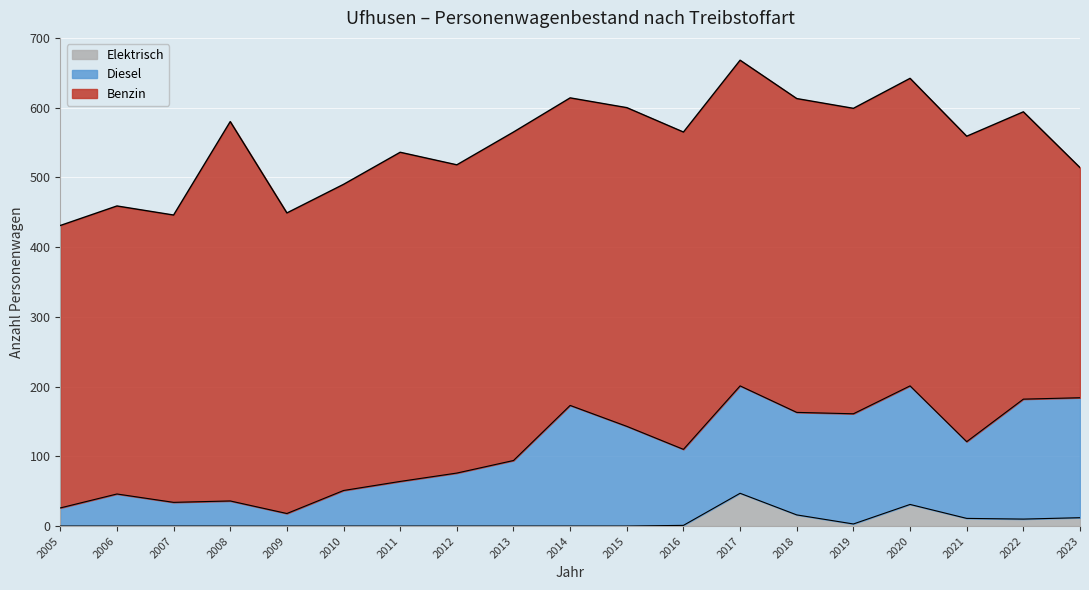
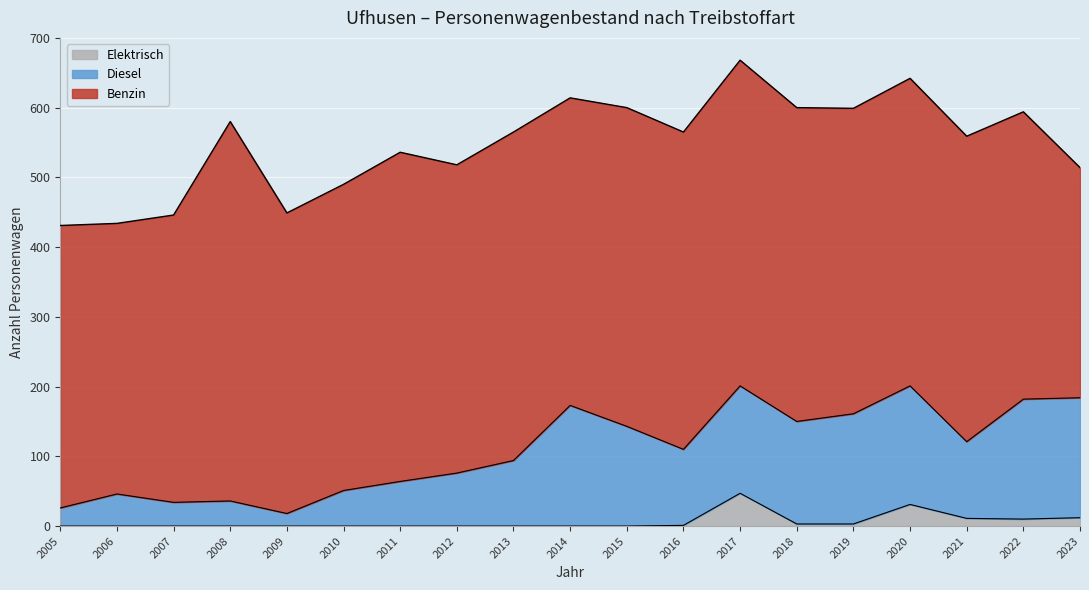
  {
    "Elektrisch": {
      "2005": 0,
      "2006": 0,
      "2007": 0,
      "2008": 0,
      "2009": 0,
      "2010": 0,
      "2011": 0,
      "2012": 0,
      "2013": 0,
      "2014": 0,
      "2015": 0,
      "2016": 0,
      "2017": 50,
-     "2018": 20,
+     "2018": 0,
      "2019": 0,
      "2020": 30,
      "2021": 10,
      "2022": 10,
      "2023": 10
    },
    "Diesel": {
      "2005": 30,
      "2006": 50,
      "2007": 30,
      "2008": 40,
      "2009": 20,
      "2010": 50,
      "2011": 60,
      "2012": 80,
      "2013": 90,
      "2014": 170,
      "2015": 140,
      "2016": 110,
      "2017": 150,
      "2018": 150,
      "2019": 160,
      "2020": 170,
      "2021": 110,
      "2022": 170,
      "2023": 170
    },
    "Benzin": {
      "2005": 410,
-     "2006": 410,
+     "2006": 390,
      "2007": 410,
      "2008": 540,
      "2009": 430,
      "2010": 440,
      "2011": 470,
      "2012": 440,
      "2013": 470,
      "2014": 440,
      "2015": 460,
      "2016": 460,
      "2017": 470,
      "2018": 450,
      "2019": 440,
      "2020": 440,
      "2021": 440,
      "2022": 410,
      "2023": 330
    }
  }
